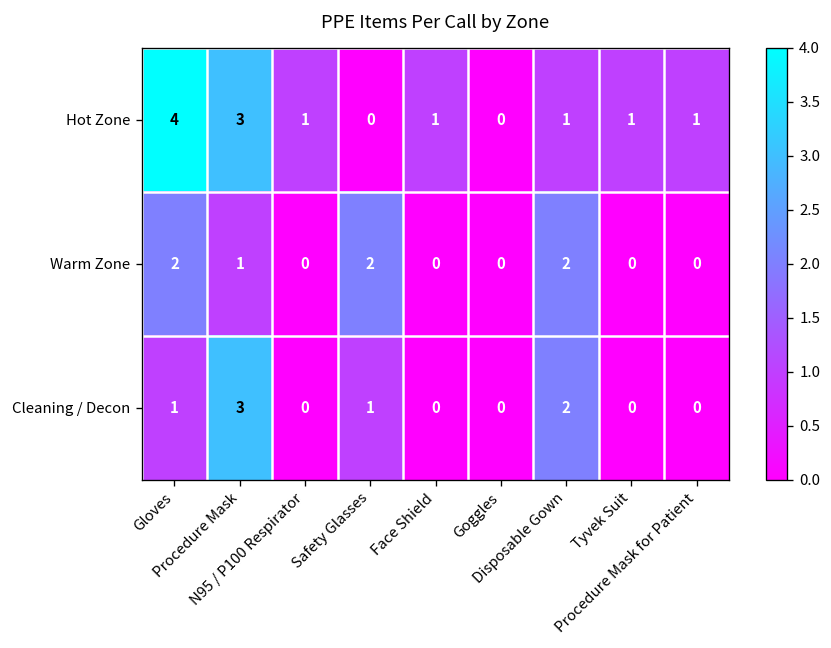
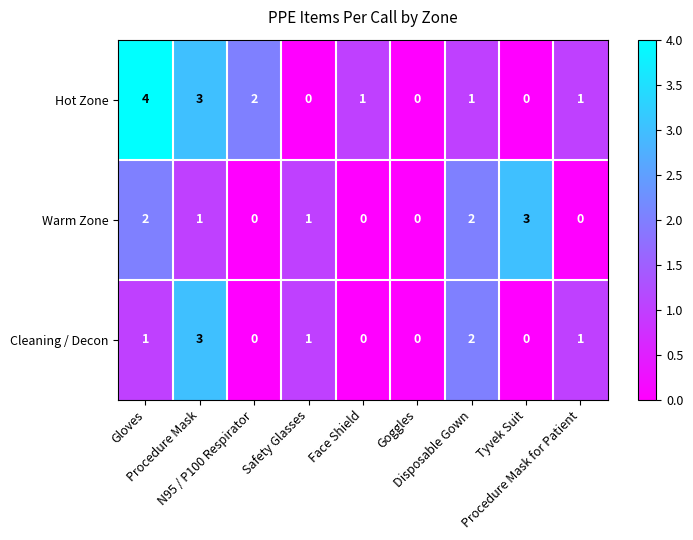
  {
    "Hot Zone": {
      "Gloves": 4,
      "Procedure Mask": 3,
-     "N95 / P100 Respirator": 1,
+     "N95 / P100 Respirator": 2,
      "Safety Glasses": 0,
      "Face Shield": 1,
      "Goggles": 0,
      "Disposable Gown": 1,
-     "Tyvek Suit": 1,
+     "Tyvek Suit": 0,
      "Procedure Mask for Patient": 1
    },
    "Warm Zone": {
      "Gloves": 2,
      "Procedure Mask": 1,
      "N95 / P100 Respirator": 0,
-     "Safety Glasses": 2,
+     "Safety Glasses": 1,
      "Face Shield": 0,
      "Goggles": 0,
      "Disposable Gown": 2,
-     "Tyvek Suit": 0,
+     "Tyvek Suit": 3,
      "Procedure Mask for Patient": 0
    },
    "Cleaning / Decon": {
      "Gloves": 1,
      "Procedure Mask": 3,
      "N95 / P100 Respirator": 0,
      "Safety Glasses": 1,
      "Face Shield": 0,
      "Goggles": 0,
      "Disposable Gown": 2,
      "Tyvek Suit": 0,
-     "Procedure Mask for Patient": 0
+     "Procedure Mask for Patient": 1
    }
  }
